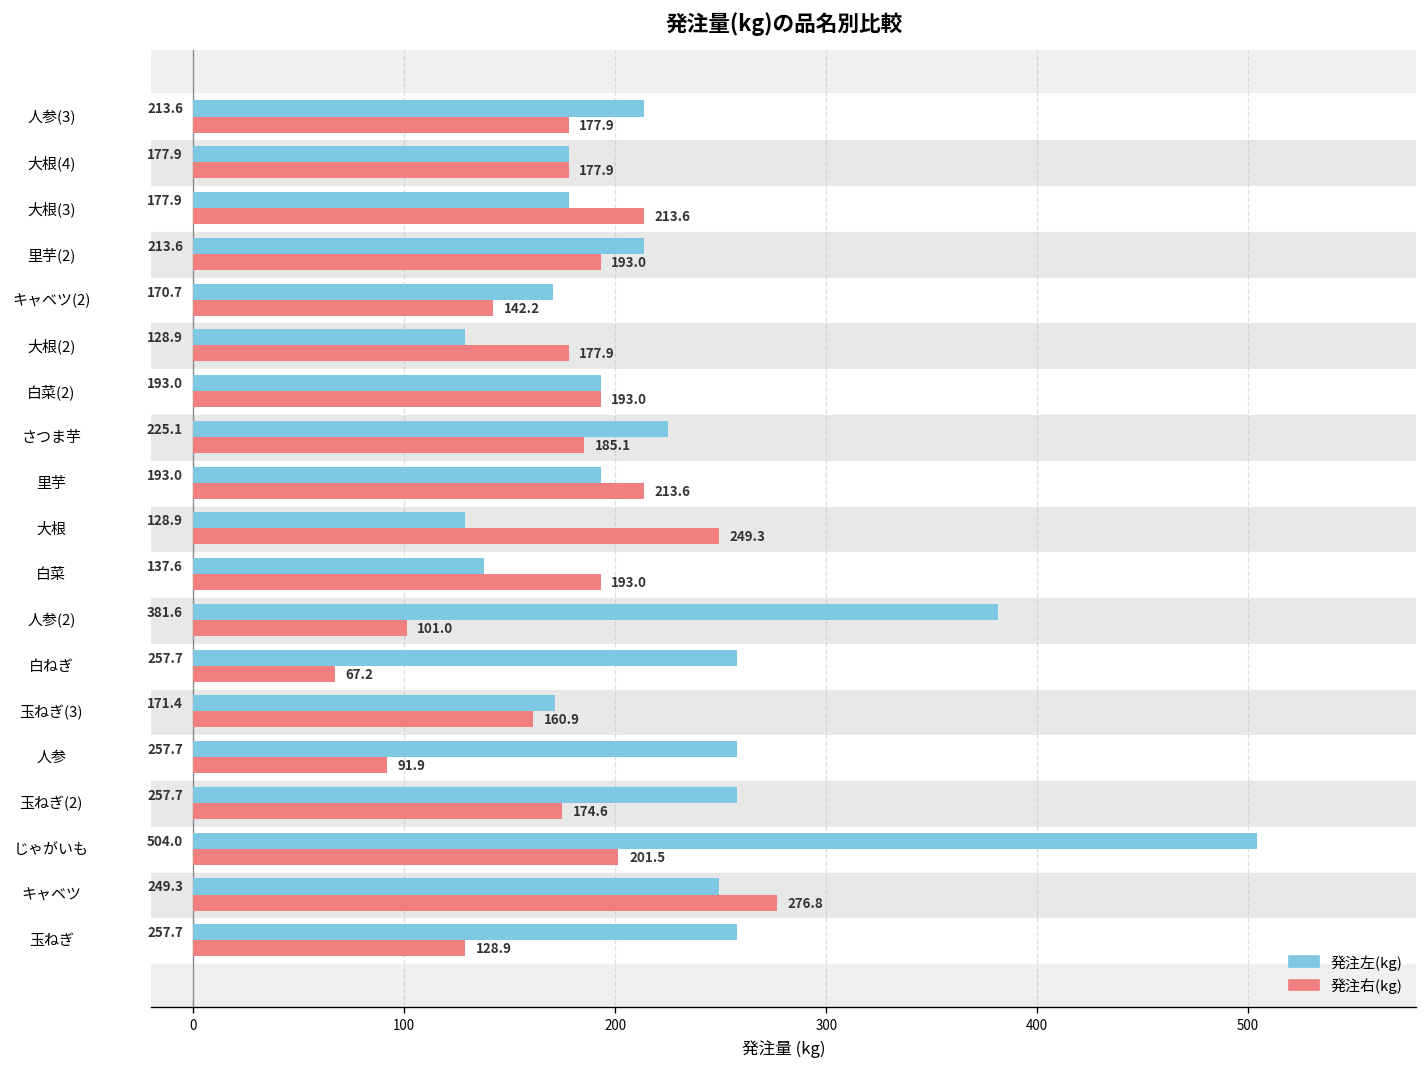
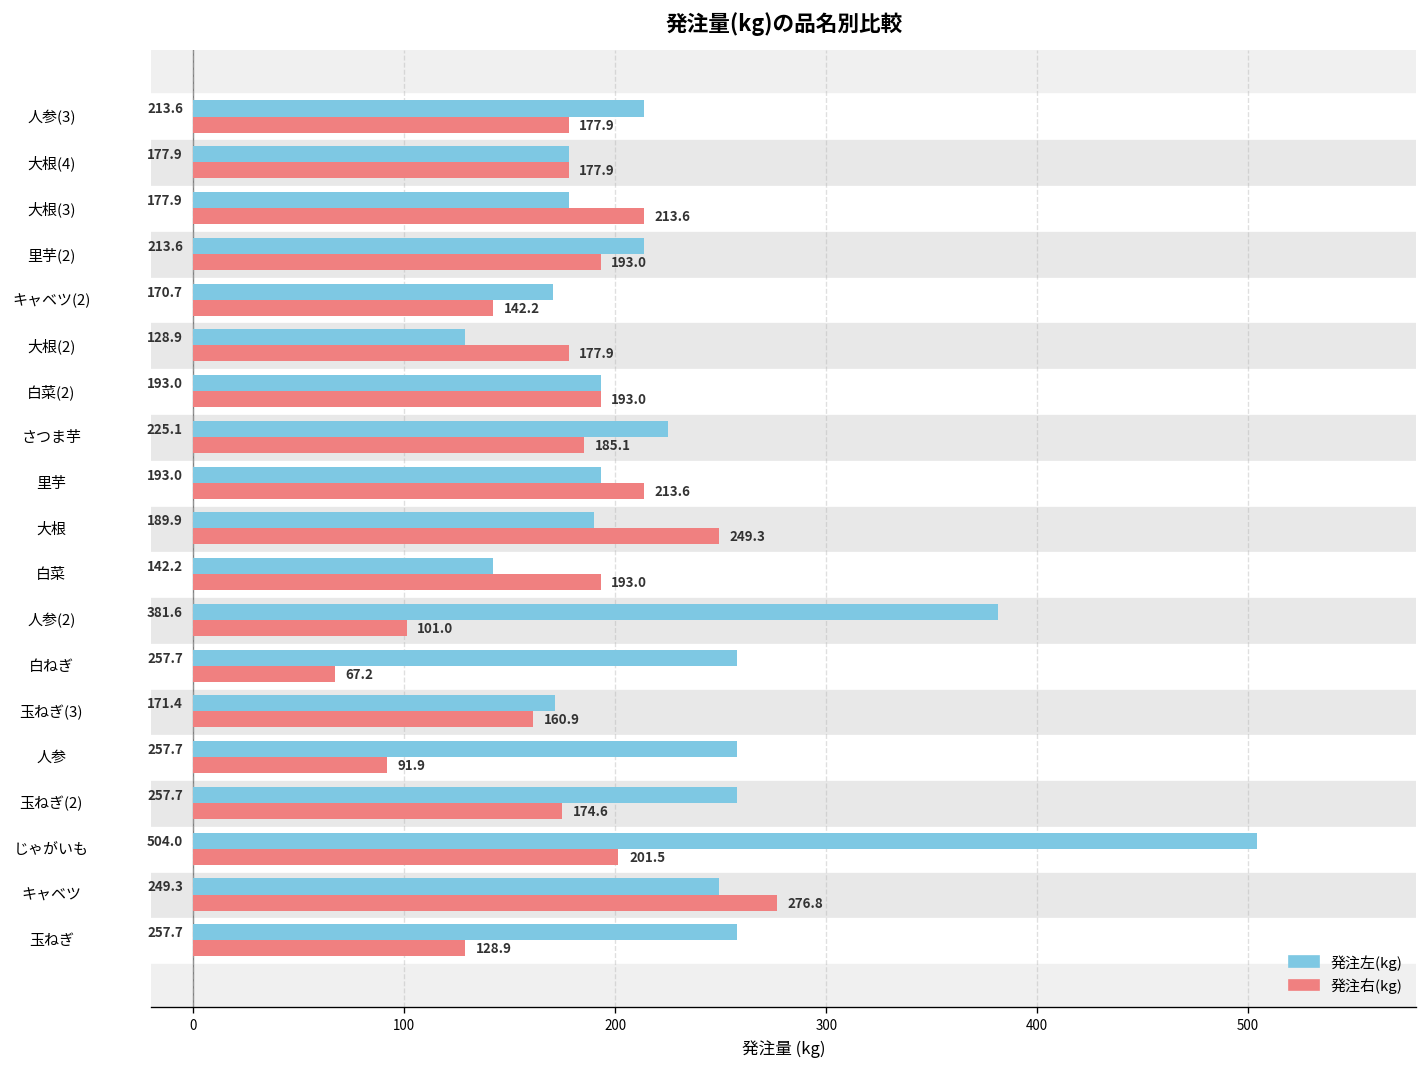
  {
    "発注左(kg)": {
-     "大根": 128.9,
-     "白菜": 137.6
+     "大根": 189.9,
+     "白菜": 142.2
    },
    "発注右(kg)": {
      "人参(3)": 177.9,
      "大根(4)": 177.9,
      "大根(3)": 213.6,
      "里芋(2)": 193.0,
      "キャベツ(2)": 142.2,
      "大根(2)": 177.9,
      "白菜(2)": 193.0,
      "さつま芋": 185.1,
      "里芋": 213.6,
      "大根": 249.3,
      "白菜": 193.0,
      "人参(2)": 101.0,
      "白ねぎ": 67.2,
      "玉ねぎ(3)": 160.9,
      "人参": 91.9,
      "玉ねぎ(2)": 174.6,
      "じゃがいも": 201.5,
      "キャベツ": 276.8,
      "玉ねぎ": 128.9
    }
  }
